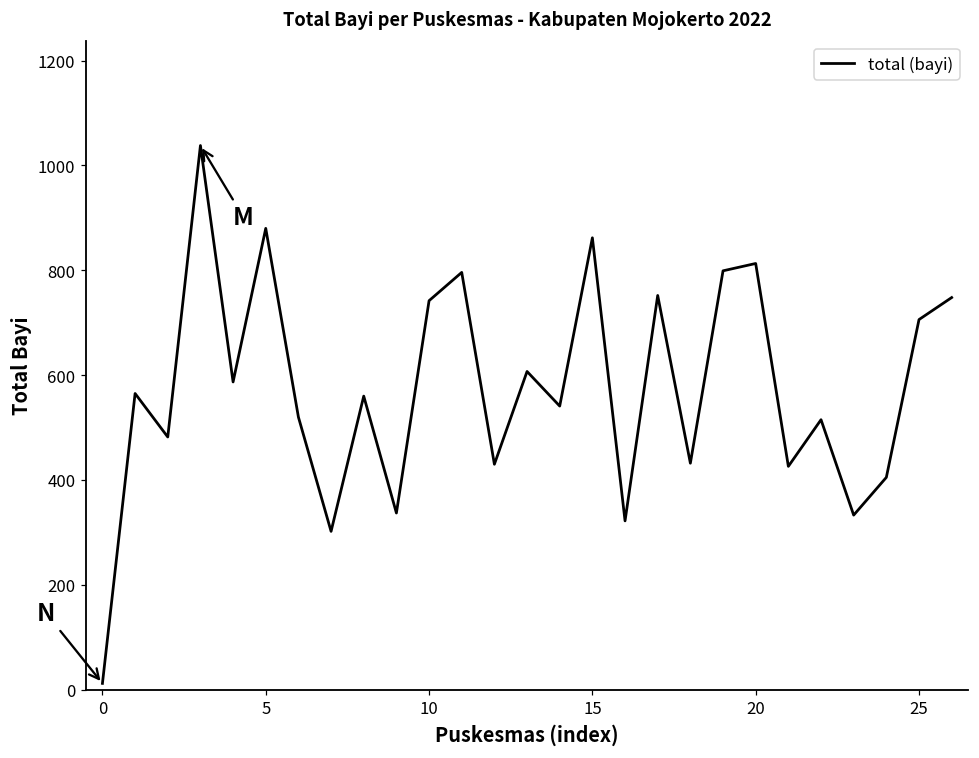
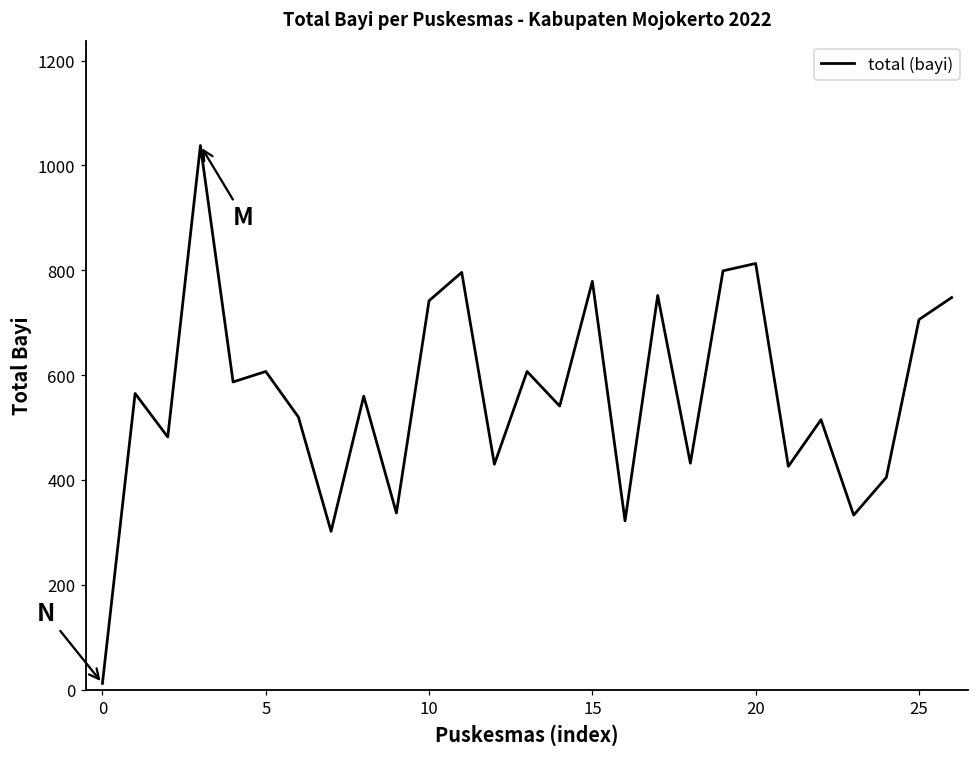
  {
    "0": 10,
-   "5": 880,
+   "5": 610,
    "10": 740,
-   "15": 860,
+   "15": 780,
    "20": 810,
    "25": 710
  }
